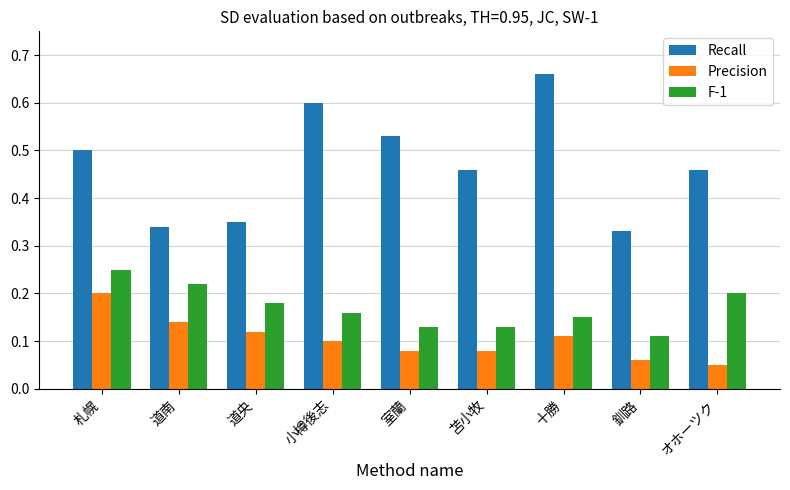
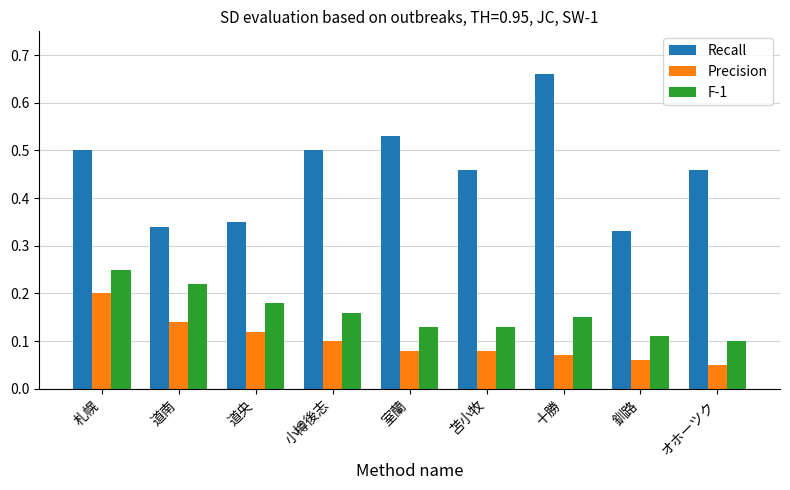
  {
    "Recall": {
      "札幌": 0.5,
      "道南": 0.34,
      "道央": 0.35,
-     "小樽後志": 0.6,
+     "小樽後志": 0.5,
      "室蘭": 0.53,
      "苫小牧": 0.46,
      "十勝": 0.66,
      "釧路": 0.33,
      "オホーツク": 0.46
    },
    "Precision": {
      "札幌": 0.20,
      "道南": 0.14,
      "道央": 0.12,
      "小樽後志": 0.10,
      "室蘭": 0.08,
      "苫小牧": 0.08,
-     "十勝": 0.11,
+     "十勝": 0.07,
      "釧路": 0.06,
      "オホーツク": 0.05
    },
    "F-1": {
      "札幌": 0.25,
      "道南": 0.22,
      "道央": 0.18,
      "小樽後志": 0.16,
      "室蘭": 0.13,
      "苫小牧": 0.13,
      "十勝": 0.15,
      "釧路": 0.11,
-     "オホーツク": 0.2
+     "オホーツク": 0.1
    }
  }
